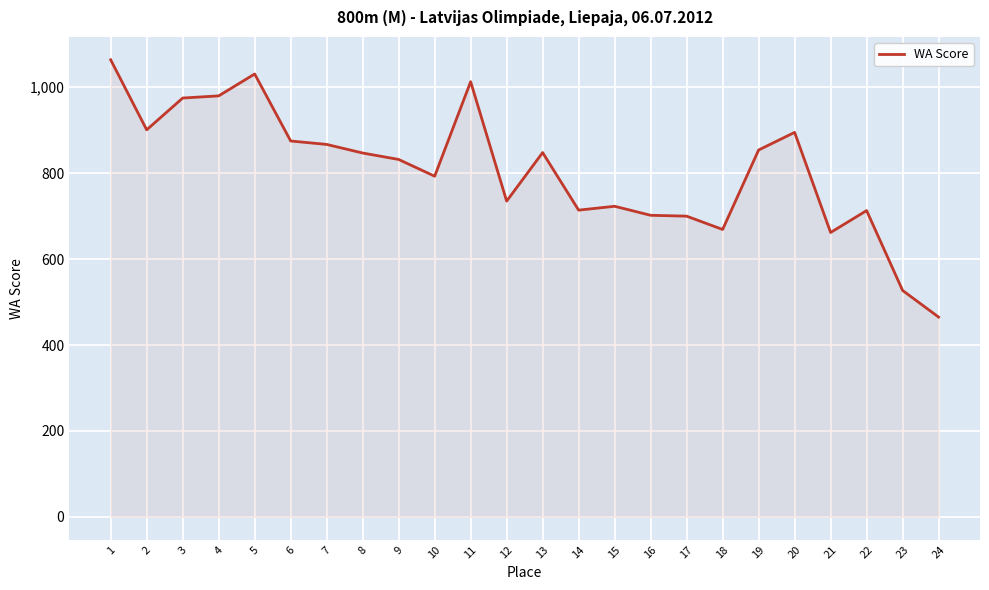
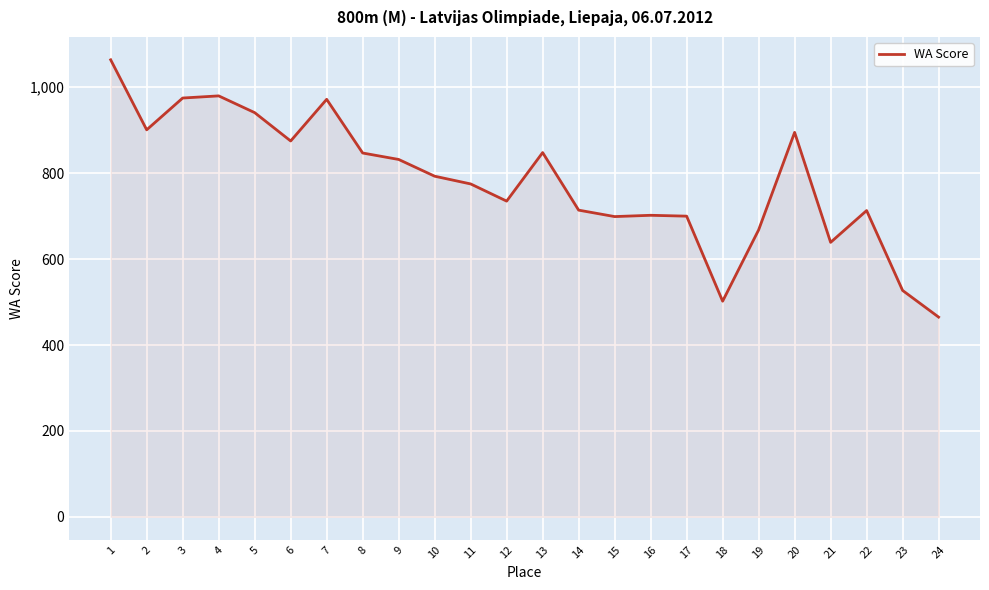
  {
    "1": "1,060",
    "2": "900",
    "3": "980",
    "4": "980",
-   "5": "1,030",
+   "5": "940",
    "6": "880",
-   "7": "870",
+   "7": "970",
    "8": "850",
    "9": "830",
    "10": "790",
-   "11": "1,010",
+   "11": "780",
    "12": "740",
    "13": "850",
    "14": "710",
-   "15": "720",
+   "15": "700",
    "16": "700",
    "17": "700",
-   "18": "670",
-   "19": "850",
+   "18": "500",
+   "19": "670",
    "20": "900",
-   "21": "660",
+   "21": "640",
    "22": "710",
    "23": "530",
    "24": "470"
  }
